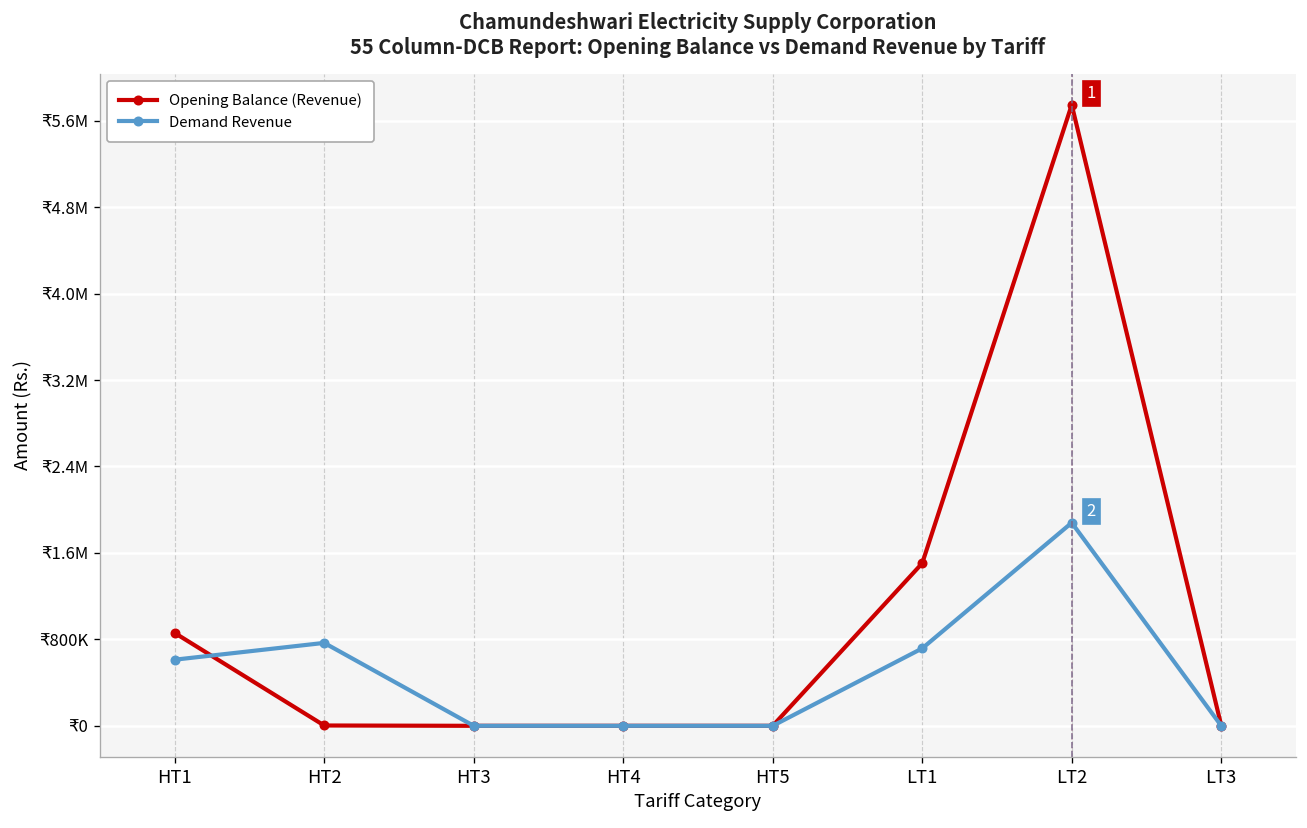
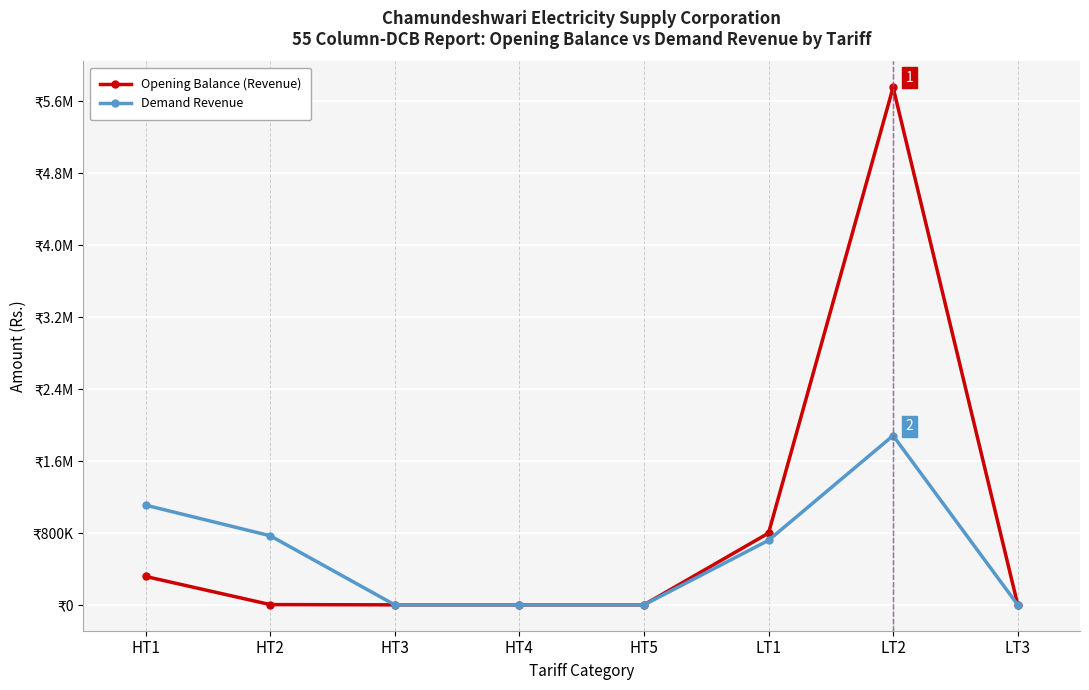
  {
    "Opening Balance (Revenue)": {
-     "HT1": "₹900000",
+     "HT1": "₹300000",
      "HT2": "₹0",
-     "LT1": "₹1500000"
+     "LT1": "₹800000"
    },
    "Demand Revenue": {
-     "HT1": "₹600000",
+     "HT1": "₹1100000",
      "HT2": "₹800000",
      "LT1": "₹700000"
    }
  }
